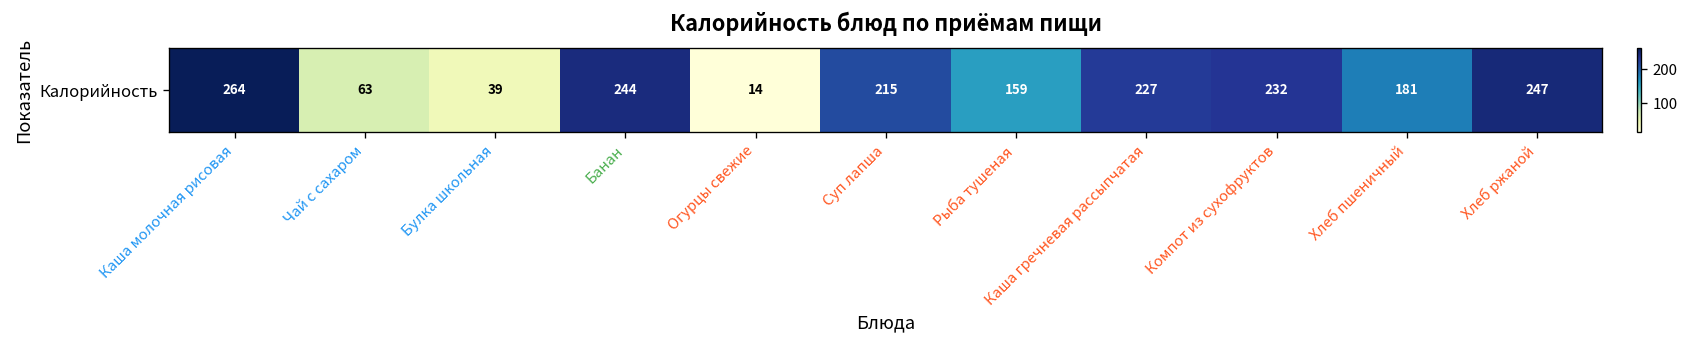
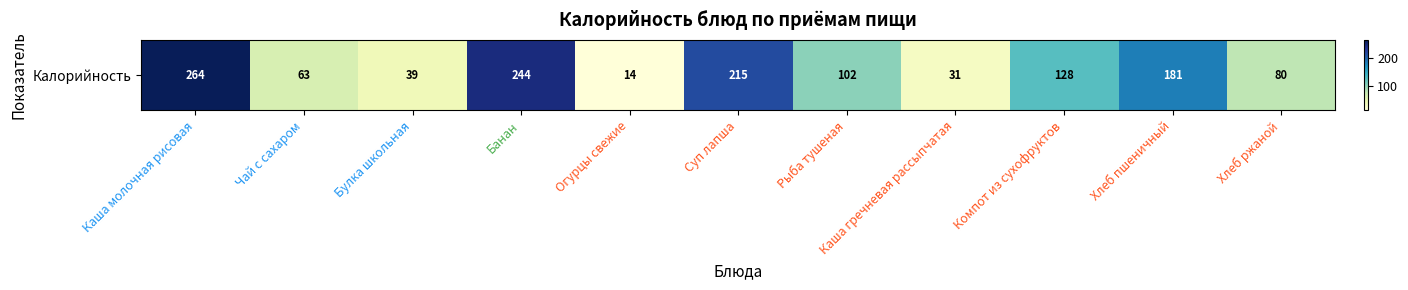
  {
    "Калорийность": {
      "Каша молочная рисовая": 264,
      "Чай с сахаром": 63,
      "Булка школьная": 39,
      "Банан": 244,
      "Огурцы свежие": 14,
      "Суп лапша": 215,
-     "Рыба тушеная": 159,
-     "Каша гречневая рассыпчатая": 227,
-     "Компот из сухофруктов": 232,
+     "Рыба тушеная": 102,
+     "Каша гречневая рассыпчатая": 31,
+     "Компот из сухофруктов": 128,
      "Хлеб пшеничный": 181,
-     "Хлеб ржаной": 247
+     "Хлеб ржаной": 80
    }
  }
